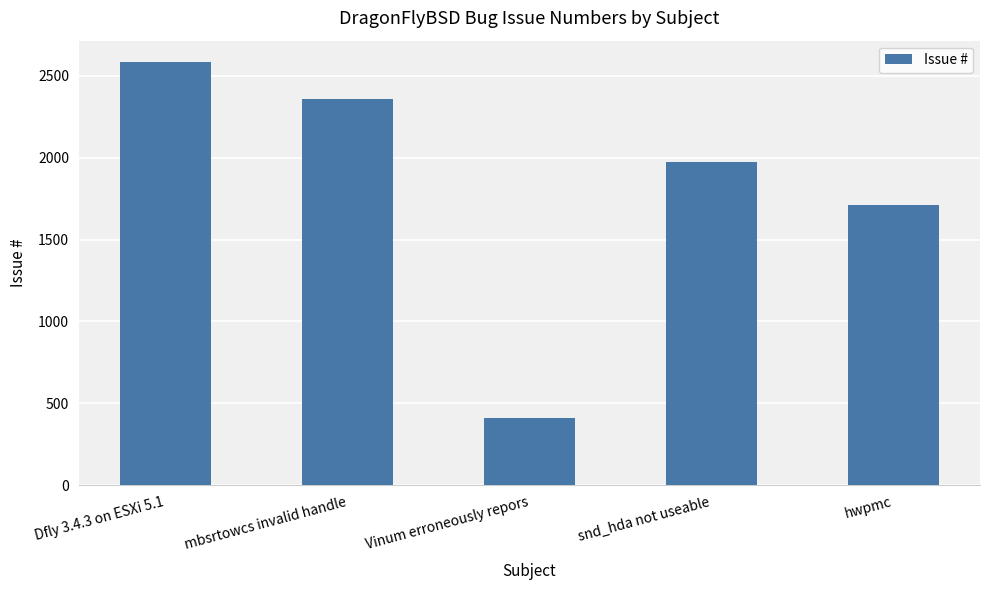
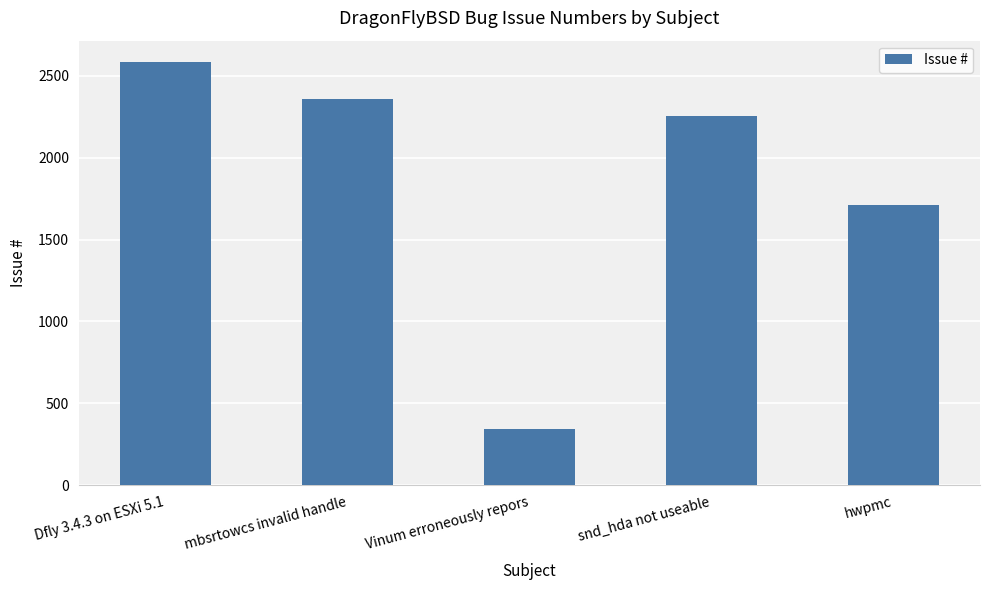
  {
    "Dfly 3.4.3 on ESXi 5.1": 2590,
    "mbsrtowcs invalid handle": 2360,
-   "Vinum erroneously repors": 410,
-   "snd_hda not useable": 1970,
+   "Vinum erroneously repors": 340,
+   "snd_hda not useable": 2250,
    "hwpmc": 1710
  }
